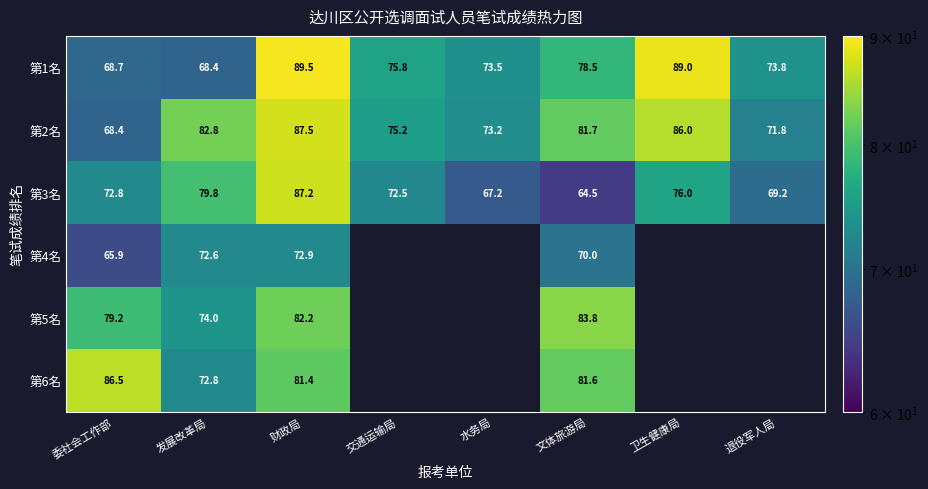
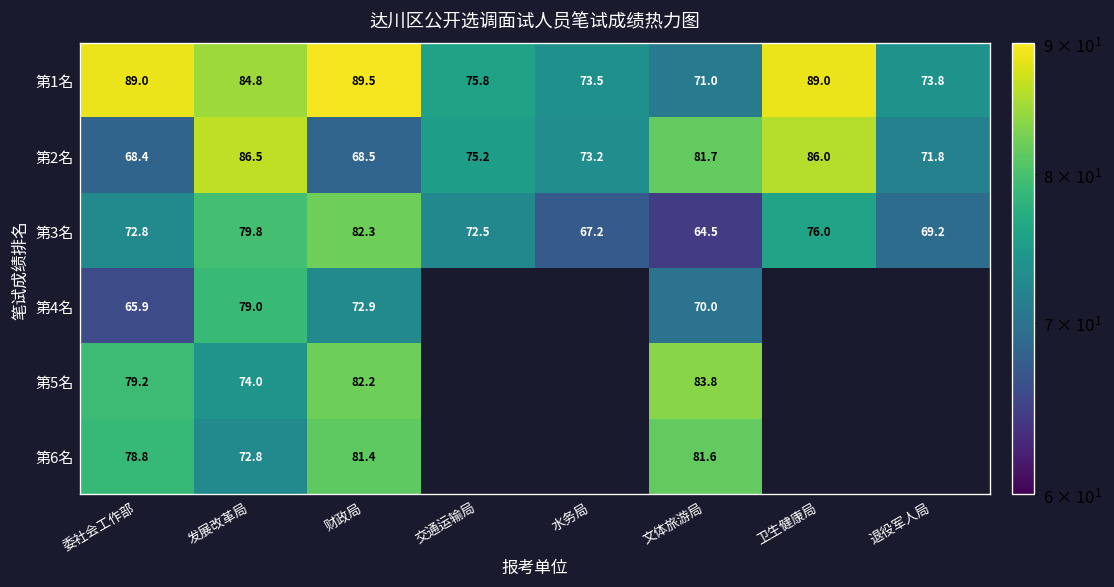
  {
    "第1名": {
-     "委社会工作部": 68.7,
-     "发展改革局": 68.4,
+     "委社会工作部": 89.0,
+     "发展改革局": 84.8,
      "财政局": 89.5,
      "交通运输局": 75.8,
      "水务局": 73.5,
-     "文体旅游局": 78.5,
+     "文体旅游局": 71.0,
      "卫生健康局": 89.0,
      "退役军人局": 73.8
    },
    "第2名": {
      "委社会工作部": 68.4,
-     "发展改革局": 82.8,
-     "财政局": 87.5,
+     "发展改革局": 86.5,
+     "财政局": 68.5,
      "交通运输局": 75.2,
      "水务局": 73.2,
      "文体旅游局": 81.7,
      "卫生健康局": 86.0,
      "退役军人局": 71.8
    },
    "第3名": {
      "委社会工作部": 72.8,
      "发展改革局": 79.8,
-     "财政局": 87.2,
+     "财政局": 82.3,
      "交通运输局": 72.5,
      "水务局": 67.2,
      "文体旅游局": 64.5,
      "卫生健康局": 76.0,
      "退役军人局": 69.2
    },
    "第4名": {
      "委社会工作部": 65.9,
-     "发展改革局": 72.6,
+     "发展改革局": 79.0,
      "财政局": 72.9,
      "文体旅游局": 70.0
    },
    "第5名": {
      "委社会工作部": 79.2,
      "发展改革局": 74.0,
      "财政局": 82.2,
      "文体旅游局": 83.8
    },
    "第6名": {
-     "委社会工作部": 86.5,
+     "委社会工作部": 78.8,
      "发展改革局": 72.8,
      "财政局": 81.4,
      "文体旅游局": 81.6
    }
  }
